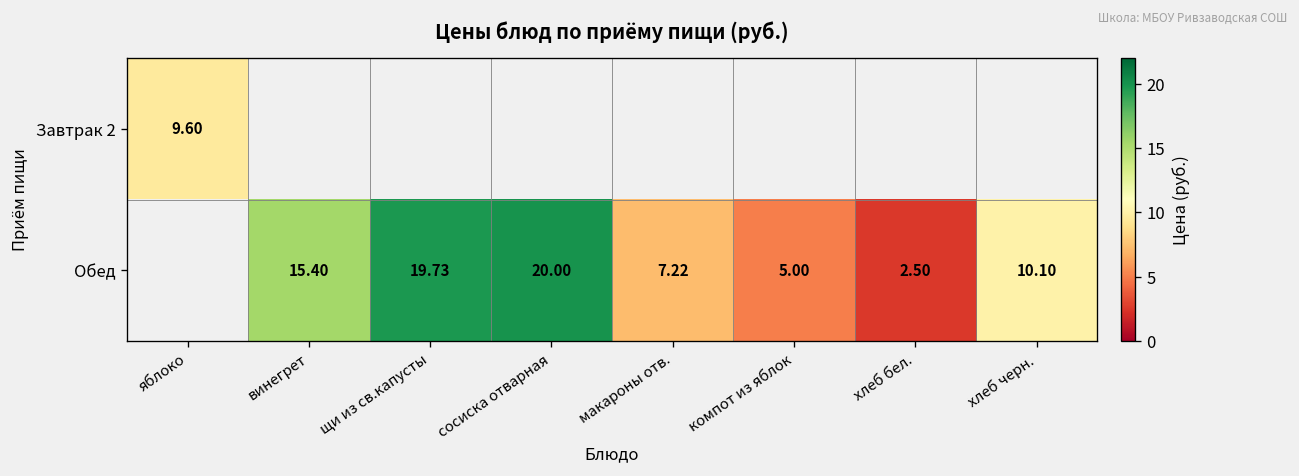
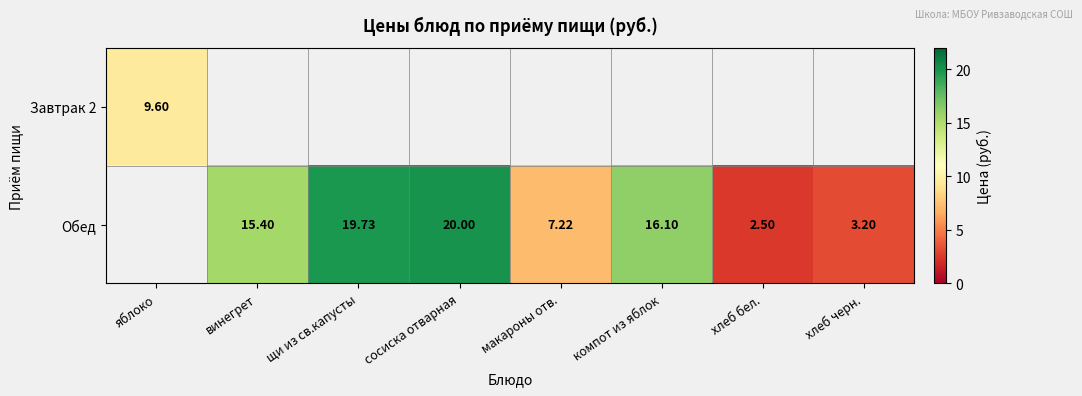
  {
    "Завтрак 2": {
      "яблоко": 9.60
    },
    "Обед": {
      "винегрет": 15.40,
      "щи из св.капусты": 19.73,
      "сосиска отварная": 20.00,
      "макароны отв.": 7.22,
-     "компот из яблок": 5.00,
+     "компот из яблок": 16.10,
      "хлеб бел.": 2.50,
-     "хлеб черн.": 10.10
+     "хлеб черн.": 3.20
    }
  }
